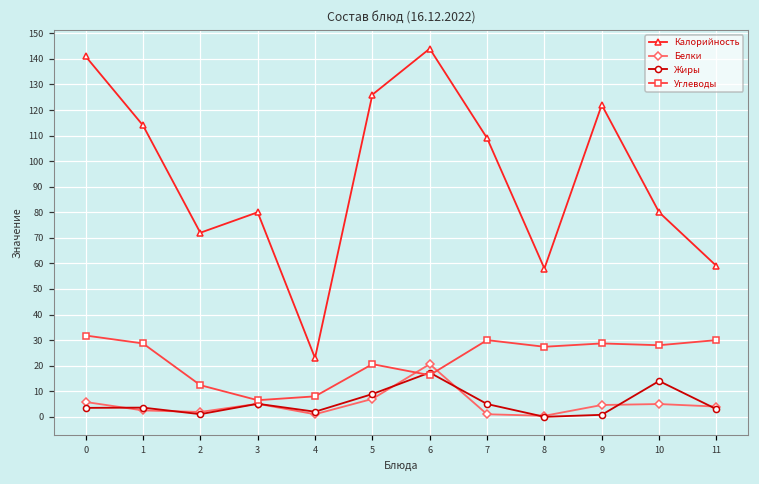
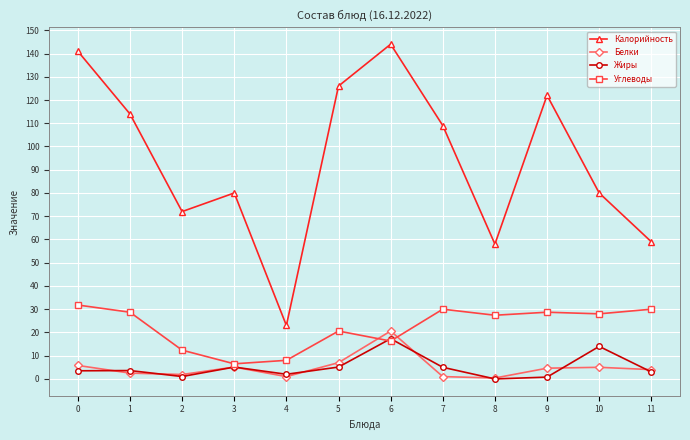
  {
    "Жиры": {
      "0": 4,
-     "5": 9,
+     "5": 5,
      "7": 5,
      "9": 1,
      "10": 14
    }
  }
